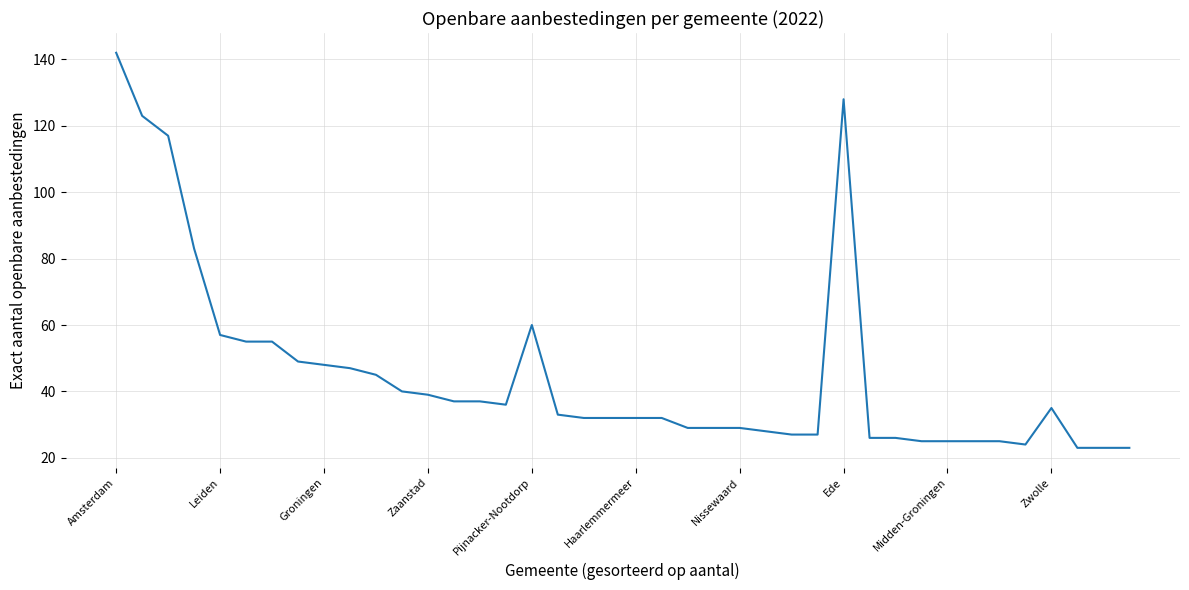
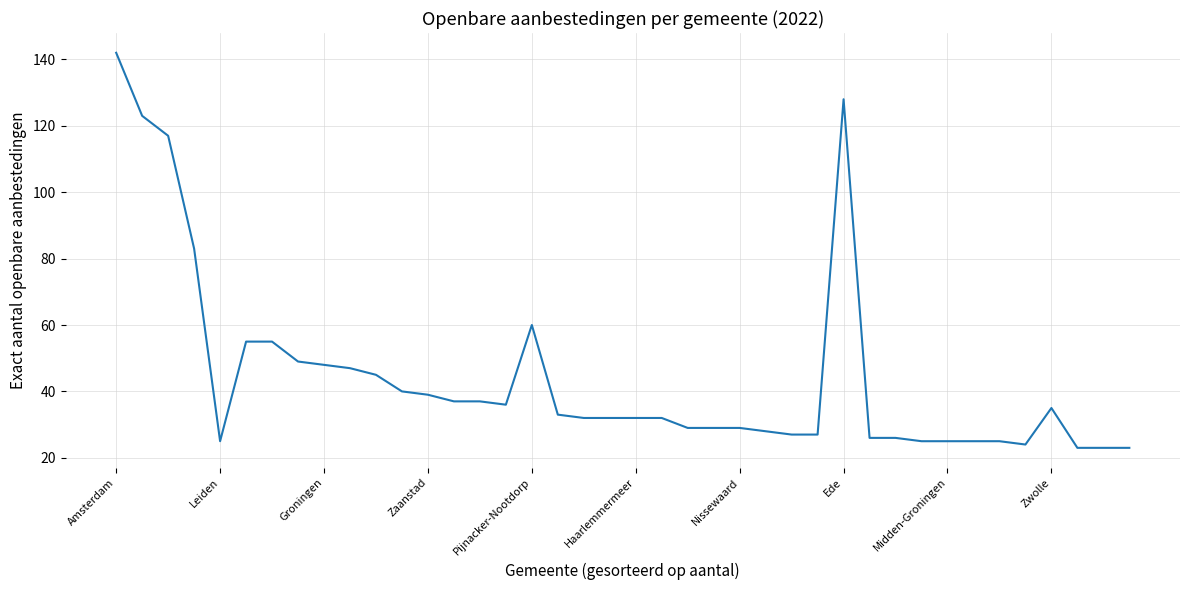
  {
    "Amsterdam": 142,
-   "Leiden": 57,
+   "Leiden": 25,
    "Groningen": 48,
    "Zaanstad": 39,
    "Pijnacker-Nootdorp": 60,
    "Haarlemmermeer": 32,
    "Nissewaard": 29,
    "Ede": 128,
    "Midden-Groningen": 25,
    "Zwolle": 35
  }
